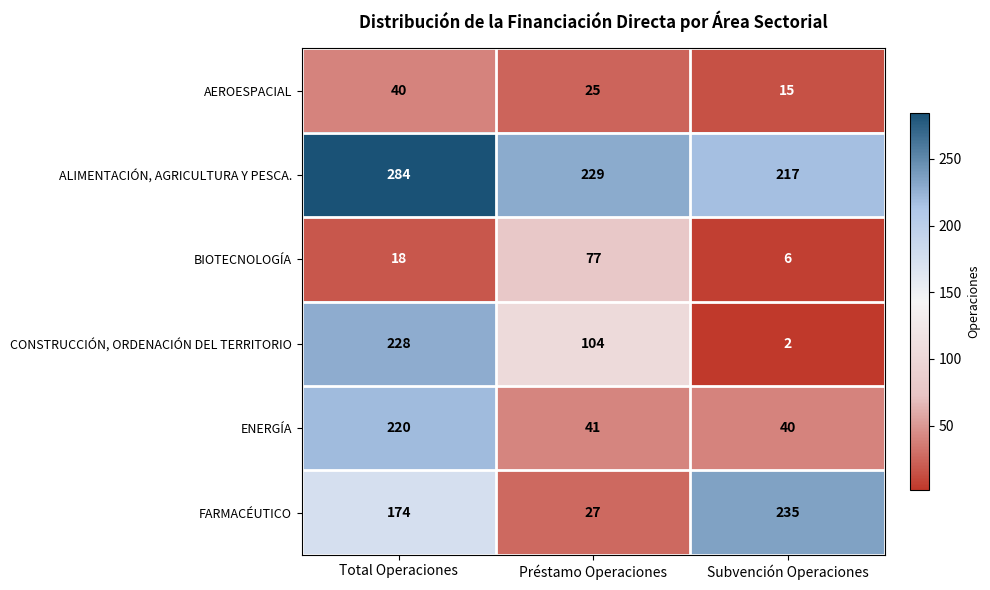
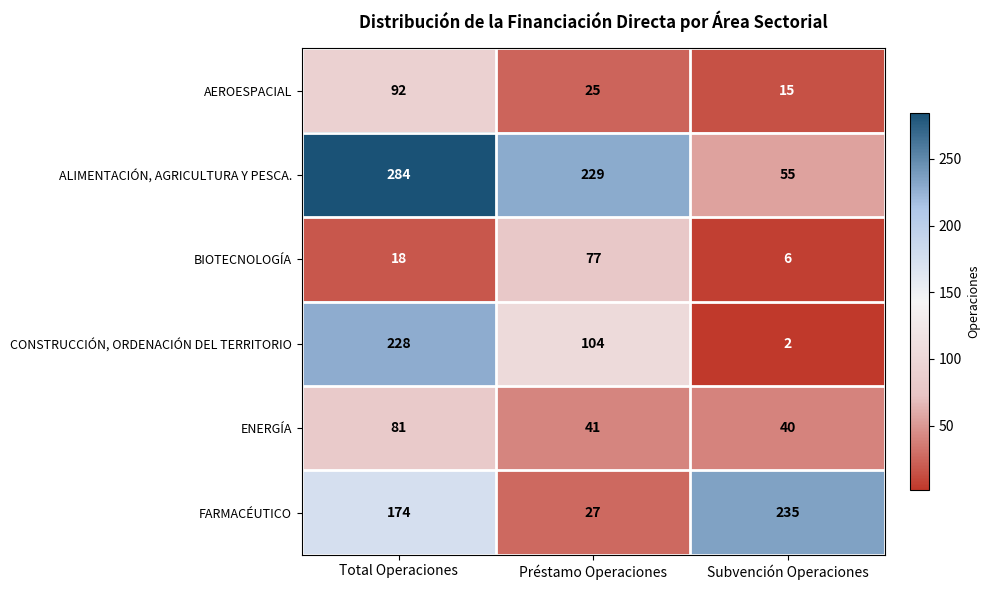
  {
    "AEROESPACIAL": {
-     "Total Operaciones": 40,
+     "Total Operaciones": 92,
      "Préstamo Operaciones": 25,
      "Subvención Operaciones": 15
    },
    "ALIMENTACIÓN, AGRICULTURA Y PESCA.": {
      "Total Operaciones": 284,
      "Préstamo Operaciones": 229,
-     "Subvención Operaciones": 217
+     "Subvención Operaciones": 55
    },
    "BIOTECNOLOGÍA": {
      "Total Operaciones": 18,
      "Préstamo Operaciones": 77,
      "Subvención Operaciones": 6
    },
    "CONSTRUCCIÓN, ORDENACIÓN DEL TERRITORIO": {
      "Total Operaciones": 228,
      "Préstamo Operaciones": 104,
      "Subvención Operaciones": 2
    },
    "ENERGÍA": {
-     "Total Operaciones": 220,
+     "Total Operaciones": 81,
      "Préstamo Operaciones": 41,
      "Subvención Operaciones": 40
    },
    "FARMACÉUTICO": {
      "Total Operaciones": 174,
      "Préstamo Operaciones": 27,
      "Subvención Operaciones": 235
    }
  }
